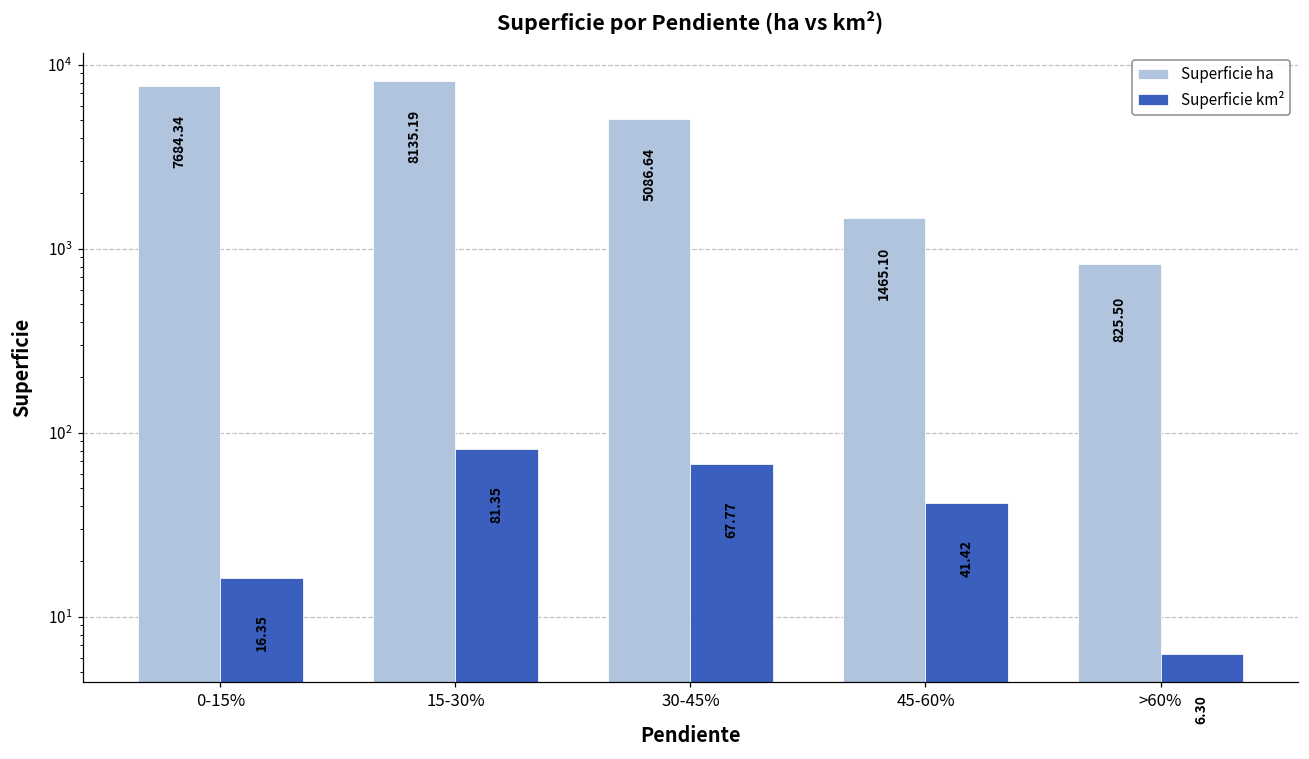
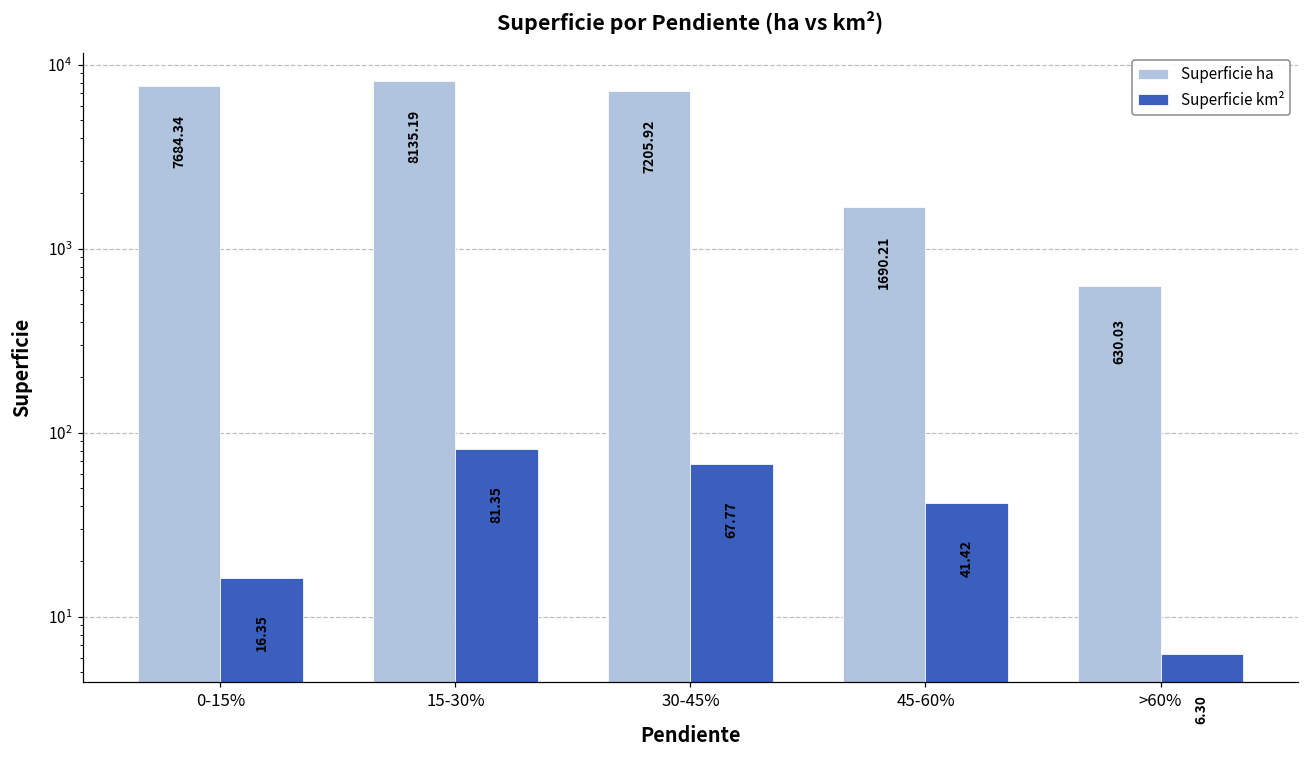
  {
    "Superficie ha": {
      "0-15%": 7684.34,
      "15-30%": 8135.19,
-     "30-45%": 5086.64,
-     "45-60%": 1465.10,
-     ">60%": 825.50
+     "30-45%": 7205.92,
+     "45-60%": 1690.21,
+     ">60%": 630.03
    },
    "Superficie km²": {
      "0-15%": 16.35,
      "15-30%": 81.35,
      "30-45%": 67.77,
      "45-60%": 41.42,
      ">60%": 6.30
    }
  }
